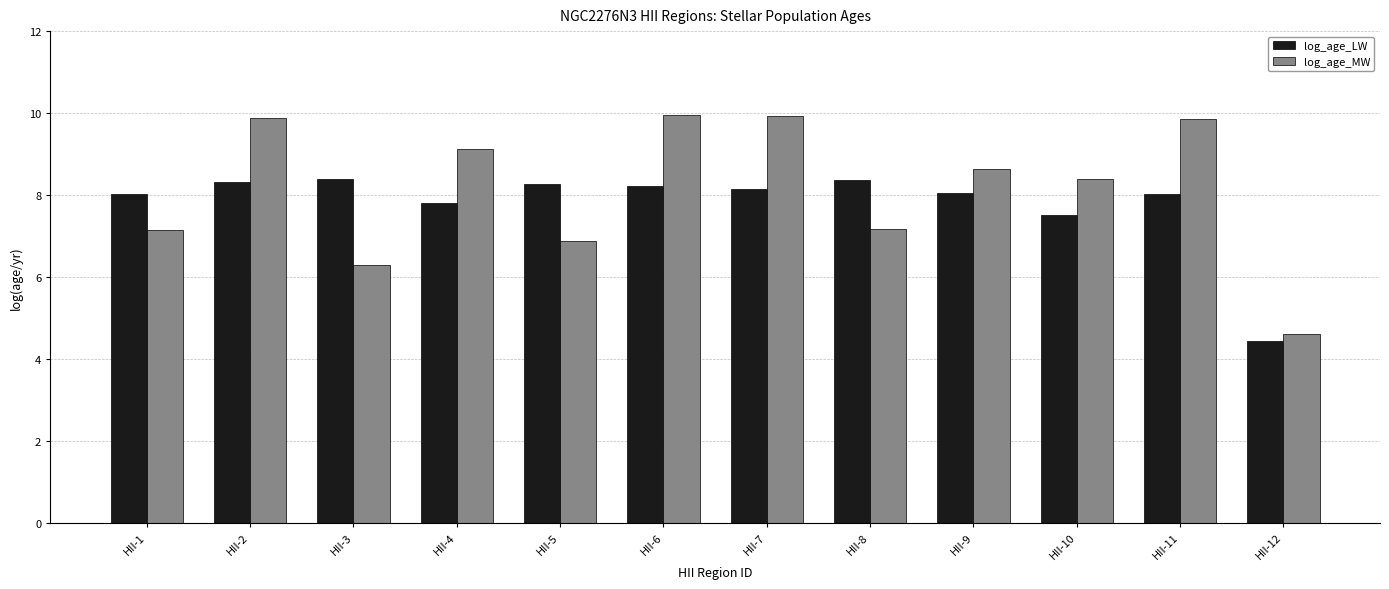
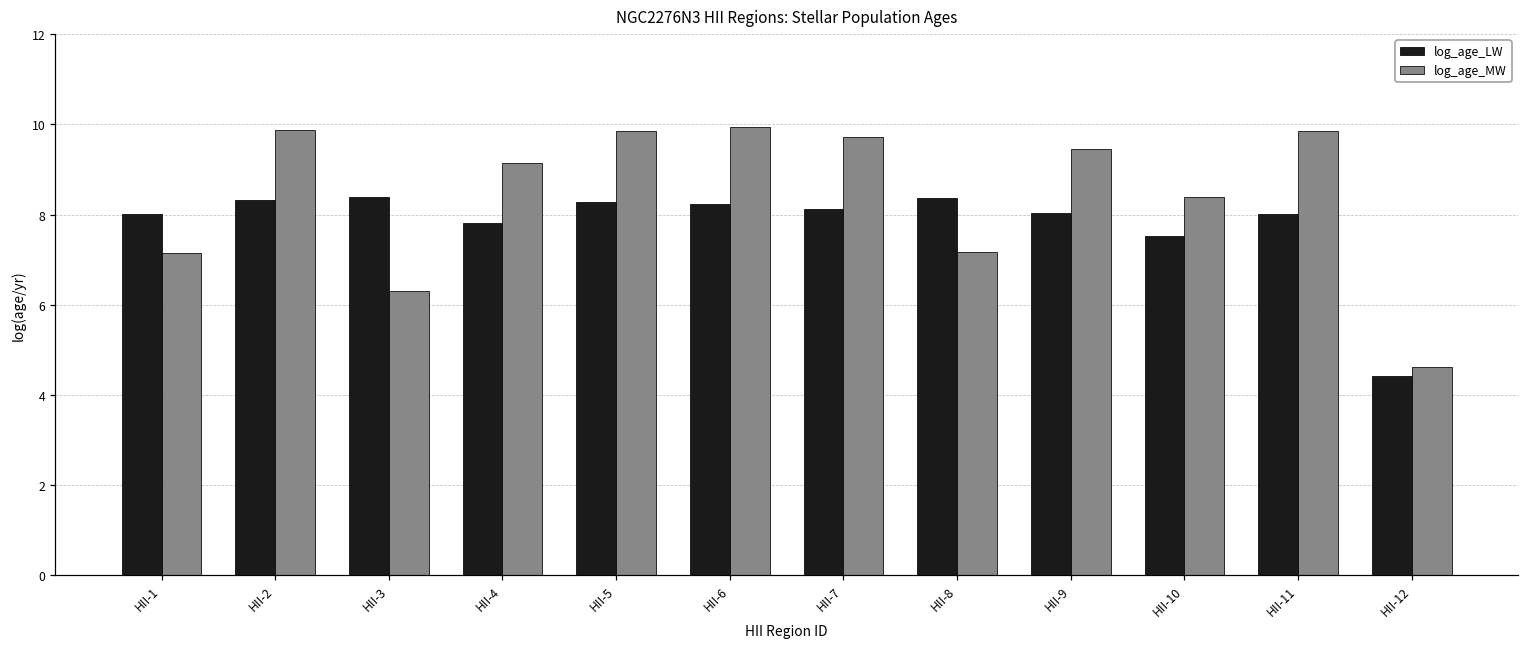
  {
    "log_age_LW": {
      "HII-1": 8.0,
      "HII-2": 8.3,
      "HII-3": 8.4,
      "HII-4": 7.8,
      "HII-5": 8.3,
      "HII-6": 8.2,
      "HII-7": 8.1,
      "HII-8": 8.4,
      "HII-9": 8.0,
      "HII-10": 7.5,
      "HII-11": 8.0,
      "HII-12": 4.4
    },
    "log_age_MW": {
      "HII-1": 7.2,
      "HII-2": 9.9,
      "HII-3": 6.3,
      "HII-4": 9.1,
-     "HII-5": 6.9,
+     "HII-5": 9.9,
      "HII-6": 9.9,
-     "HII-7": 9.9,
+     "HII-7": 9.7,
      "HII-8": 7.2,
-     "HII-9": 8.6,
+     "HII-9": 9.4,
      "HII-10": 8.4,
      "HII-11": 9.8,
      "HII-12": 4.6
    }
  }
